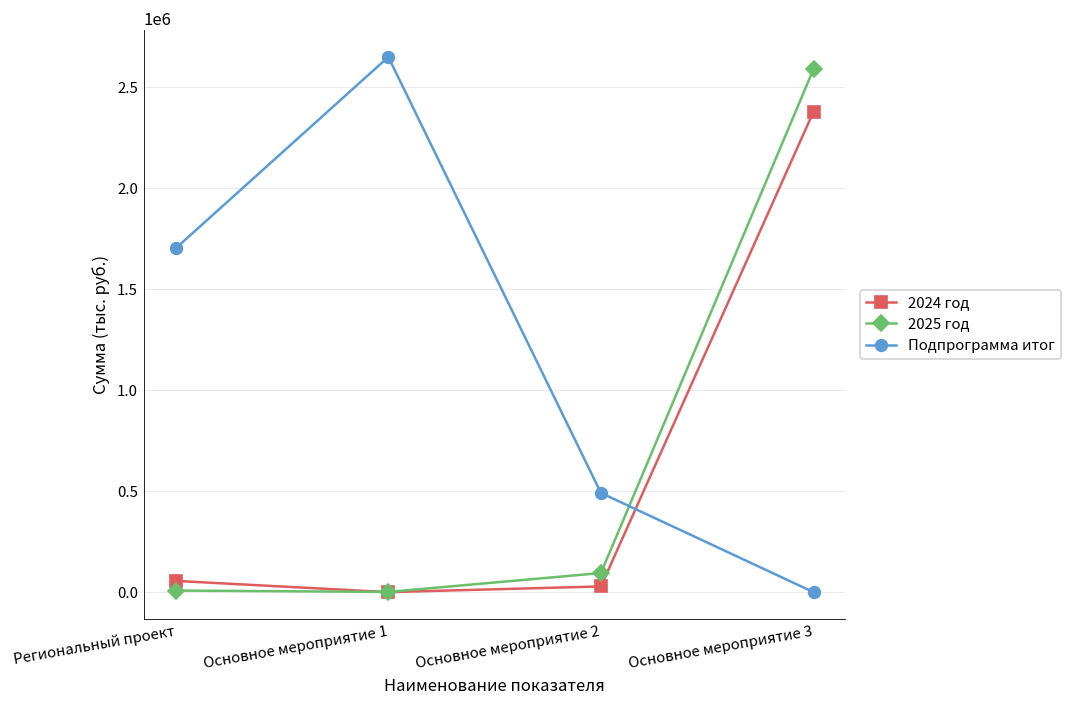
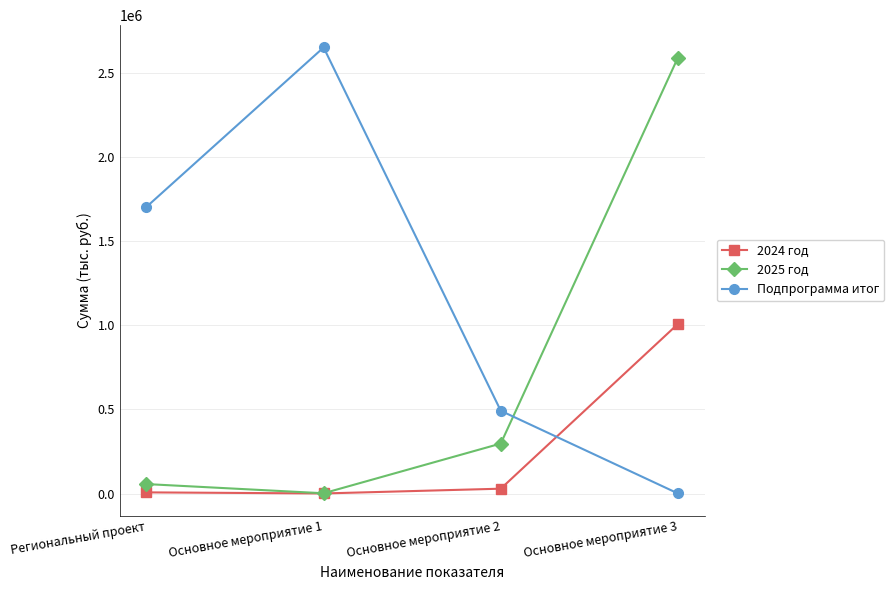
  {
    "2024 год": {
-     "Региональный проект": 60000,
+     "Региональный проект": 10000,
      "Основное мероприятие 2": 30000,
-     "Основное мероприятие 3": 2380000
+     "Основное мероприятие 3": 1010000
    },
    "2025 год": {
-     "Региональный проект": 10000,
-     "Основное мероприятие 2": 100000,
+     "Региональный проект": 60000,
+     "Основное мероприятие 2": 300000,
      "Основное мероприятие 3": 2590000
    },
    "Подпрограмма итог": {
      "Региональный проект": 1700000,
      "Основное мероприятие 1": 2650000,
      "Основное мероприятие 2": 490000,
      "Основное мероприятие 3": 0
    }
  }
